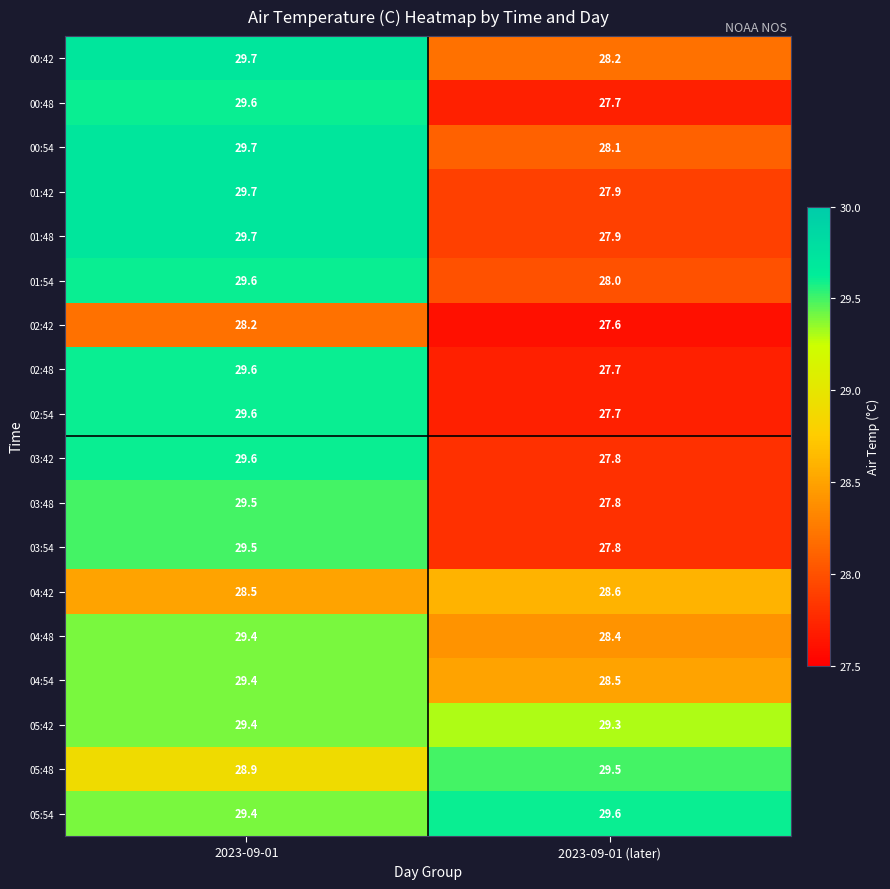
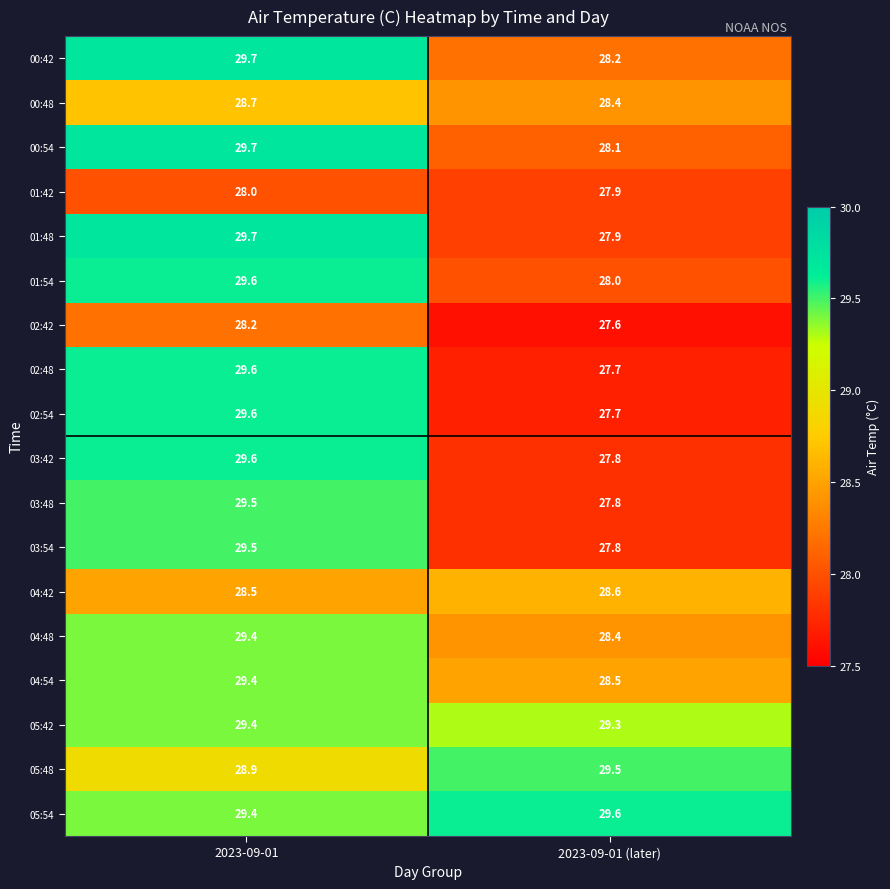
  {
    "00:42": {
      "2023-09-01": 29.7,
      "2023-09-01 (later)": 28.2
    },
    "00:48": {
-     "2023-09-01": 29.6,
-     "2023-09-01 (later)": 27.7
+     "2023-09-01": 28.7,
+     "2023-09-01 (later)": 28.4
    },
    "00:54": {
      "2023-09-01": 29.7,
      "2023-09-01 (later)": 28.1
    },
    "01:42": {
-     "2023-09-01": 29.7,
+     "2023-09-01": 28.0,
      "2023-09-01 (later)": 27.9
    },
    "01:48": {
      "2023-09-01": 29.7,
      "2023-09-01 (later)": 27.9
    },
    "01:54": {
      "2023-09-01": 29.6,
      "2023-09-01 (later)": 28.0
    },
    "02:42": {
      "2023-09-01": 28.2,
      "2023-09-01 (later)": 27.6
    },
    "02:48": {
      "2023-09-01": 29.6,
      "2023-09-01 (later)": 27.7
    },
    "02:54": {
      "2023-09-01": 29.6,
      "2023-09-01 (later)": 27.7
    },
    "03:42": {
      "2023-09-01": 29.6,
      "2023-09-01 (later)": 27.8
    },
    "03:48": {
      "2023-09-01": 29.5,
      "2023-09-01 (later)": 27.8
    },
    "03:54": {
      "2023-09-01": 29.5,
      "2023-09-01 (later)": 27.8
    },
    "04:42": {
      "2023-09-01": 28.5,
      "2023-09-01 (later)": 28.6
    },
    "04:48": {
      "2023-09-01": 29.4,
      "2023-09-01 (later)": 28.4
    },
    "04:54": {
      "2023-09-01": 29.4,
      "2023-09-01 (later)": 28.5
    },
    "05:42": {
      "2023-09-01": 29.4,
      "2023-09-01 (later)": 29.3
    },
    "05:48": {
      "2023-09-01": 28.9,
      "2023-09-01 (later)": 29.5
    },
    "05:54": {
      "2023-09-01": 29.4,
      "2023-09-01 (later)": 29.6
    }
  }
